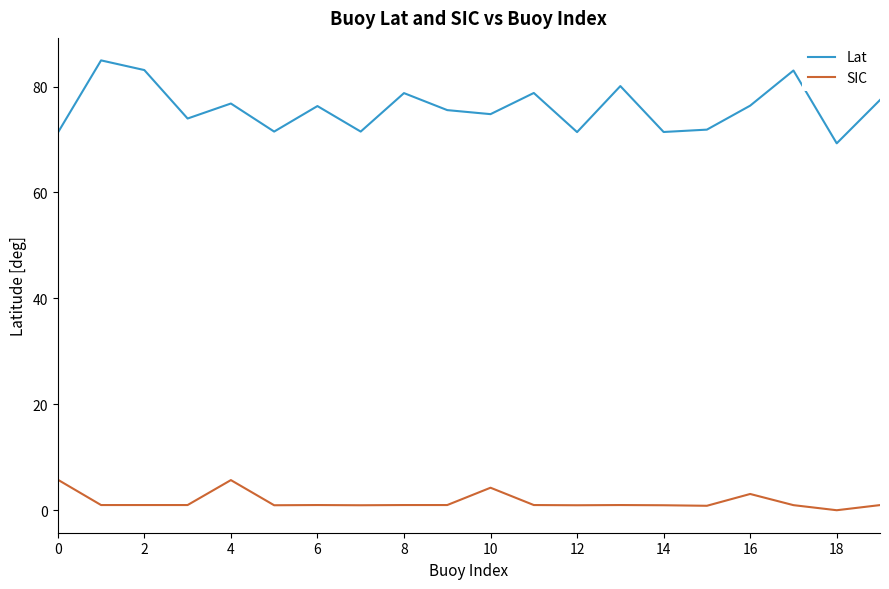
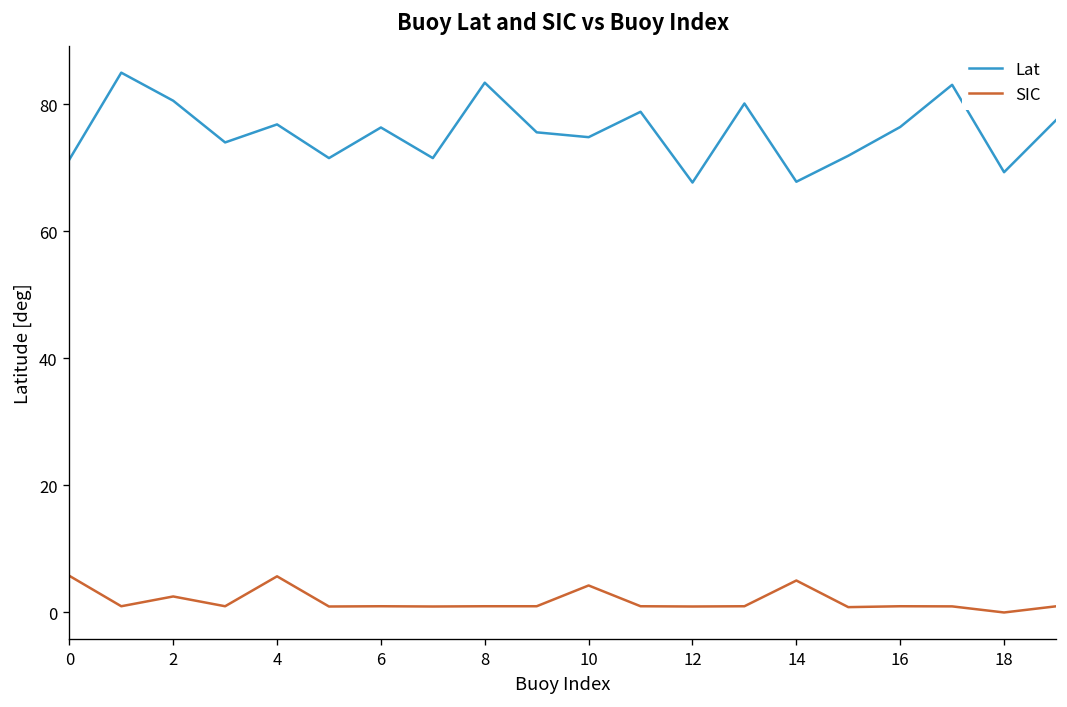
  {
    "Lat": {
      "0": 71,
-     "2": 83,
+     "2": 81,
      "4": 77,
      "6": 76,
-     "8": 79,
+     "8": 83,
      "10": 75,
-     "12": 71,
-     "14": 71,
+     "12": 68,
+     "14": 68,
      "16": 76,
      "18": 69
    },
    "SIC": {
      "0": 6,
-     "2": 1,
+     "2": 3,
      "4": 6,
      "6": 1,
      "8": 1,
      "10": 4,
      "12": 1,
-     "14": 1,
-     "16": 3,
+     "14": 5,
+     "16": 1,
      "18": 0
    }
  }
